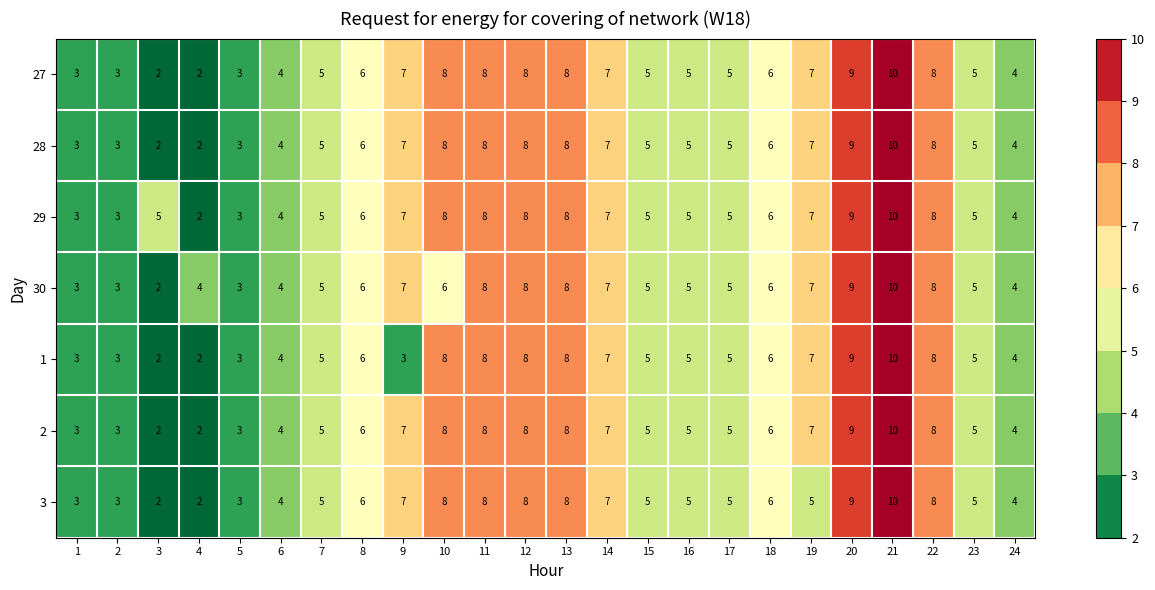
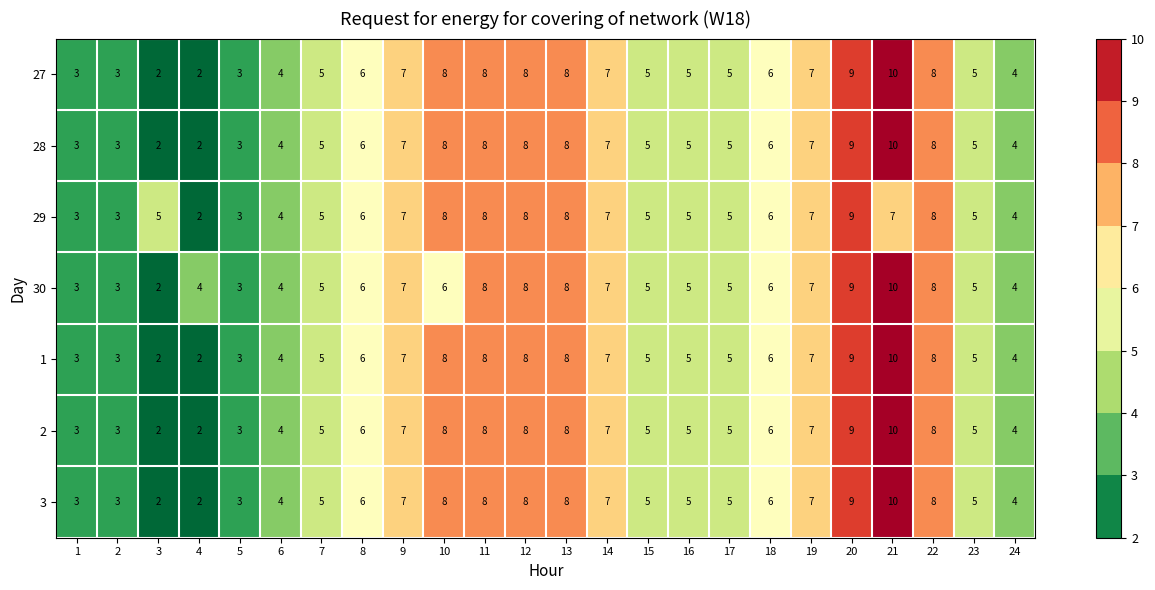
  {
    "27": {
      "1": 3,
      "2": 3,
      "3": 2,
      "4": 2,
      "5": 3,
      "6": 4,
      "7": 5,
      "8": 6,
      "9": 7,
      "10": 8,
      "11": 8,
      "12": 8,
      "13": 8,
      "14": 7,
      "15": 5,
      "16": 5,
      "17": 5,
      "18": 6,
      "19": 7,
      "20": 9,
      "21": 10,
      "22": 8,
      "23": 5,
      "24": 4
    },
    "28": {
      "1": 3,
      "2": 3,
      "3": 2,
      "4": 2,
      "5": 3,
      "6": 4,
      "7": 5,
      "8": 6,
      "9": 7,
      "10": 8,
      "11": 8,
      "12": 8,
      "13": 8,
      "14": 7,
      "15": 5,
      "16": 5,
      "17": 5,
      "18": 6,
      "19": 7,
      "20": 9,
      "21": 10,
      "22": 8,
      "23": 5,
      "24": 4
    },
    "29": {
      "1": 3,
      "2": 3,
      "3": 5,
      "4": 2,
      "5": 3,
      "6": 4,
      "7": 5,
      "8": 6,
      "9": 7,
      "10": 8,
      "11": 8,
      "12": 8,
      "13": 8,
      "14": 7,
      "15": 5,
      "16": 5,
      "17": 5,
      "18": 6,
      "19": 7,
      "20": 9,
-     "21": 10,
+     "21": 7,
      "22": 8,
      "23": 5,
      "24": 4
    },
    "30": {
      "1": 3,
      "2": 3,
      "3": 2,
      "4": 4,
      "5": 3,
      "6": 4,
      "7": 5,
      "8": 6,
      "9": 7,
      "10": 6,
      "11": 8,
      "12": 8,
      "13": 8,
      "14": 7,
      "15": 5,
      "16": 5,
      "17": 5,
      "18": 6,
      "19": 7,
      "20": 9,
      "21": 10,
      "22": 8,
      "23": 5,
      "24": 4
    },
    "1": {
      "1": 3,
      "2": 3,
      "3": 2,
      "4": 2,
      "5": 3,
      "6": 4,
      "7": 5,
      "8": 6,
-     "9": 3,
+     "9": 7,
      "10": 8,
      "11": 8,
      "12": 8,
      "13": 8,
      "14": 7,
      "15": 5,
      "16": 5,
      "17": 5,
      "18": 6,
      "19": 7,
      "20": 9,
      "21": 10,
      "22": 8,
      "23": 5,
      "24": 4
    },
    "2": {
      "1": 3,
      "2": 3,
      "3": 2,
      "4": 2,
      "5": 3,
      "6": 4,
      "7": 5,
      "8": 6,
      "9": 7,
      "10": 8,
      "11": 8,
      "12": 8,
      "13": 8,
      "14": 7,
      "15": 5,
      "16": 5,
      "17": 5,
      "18": 6,
      "19": 7,
      "20": 9,
      "21": 10,
      "22": 8,
      "23": 5,
      "24": 4
    },
    "3": {
      "1": 3,
      "2": 3,
      "3": 2,
      "4": 2,
      "5": 3,
      "6": 4,
      "7": 5,
      "8": 6,
      "9": 7,
      "10": 8,
      "11": 8,
      "12": 8,
      "13": 8,
      "14": 7,
      "15": 5,
      "16": 5,
      "17": 5,
      "18": 6,
-     "19": 5,
+     "19": 7,
      "20": 9,
      "21": 10,
      "22": 8,
      "23": 5,
      "24": 4
    }
  }
